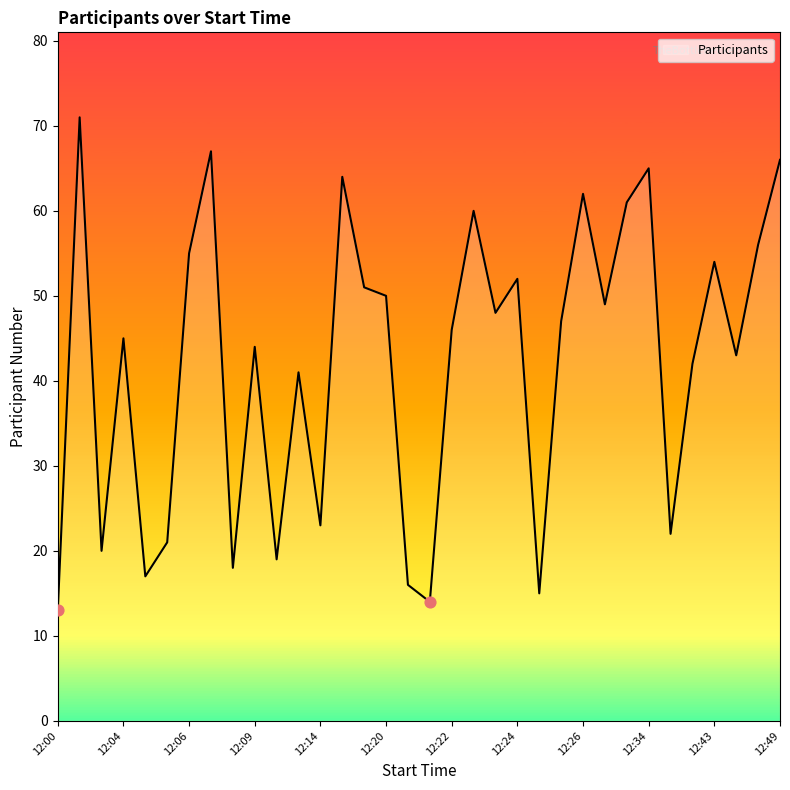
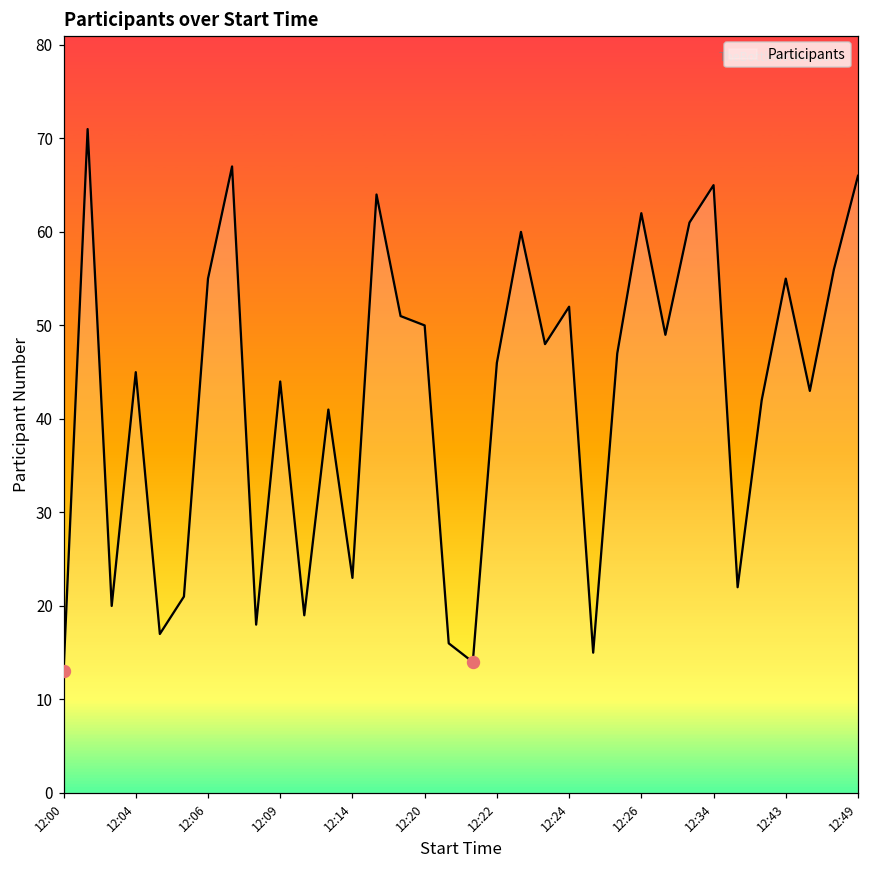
  {
    "Participants": {
      "12:14": 23,
      "12:34": 65,
-     "12:43": 54,
+     "12:43": 55,
      "12:49": 66
    }
  }
